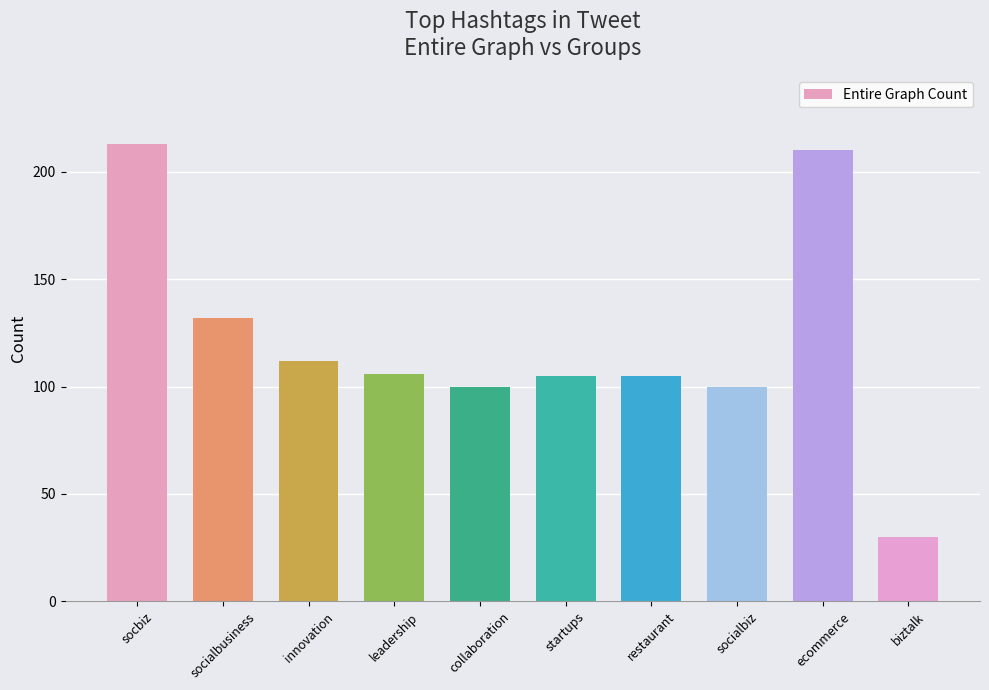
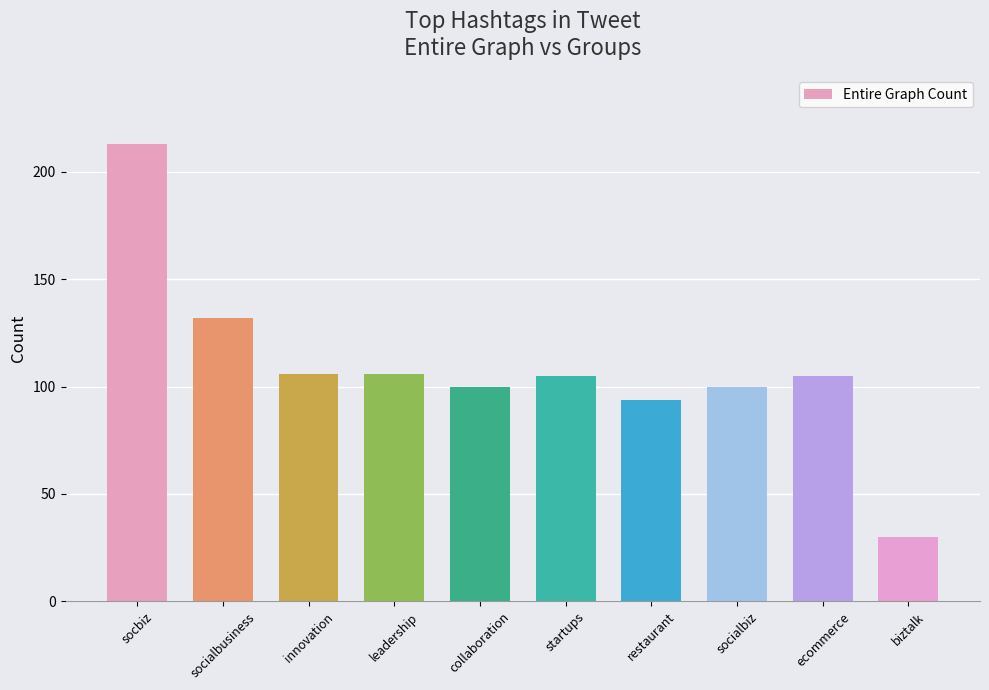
  {
    "socbiz": 213,
    "socialbusiness": 132,
-   "innovation": 112,
+   "innovation": 106,
    "leadership": 106,
    "collaboration": 100,
    "startups": 105,
-   "restaurant": 105,
+   "restaurant": 94,
    "socialbiz": 100,
-   "ecommerce": 210,
+   "ecommerce": 105,
    "biztalk": 30
  }
